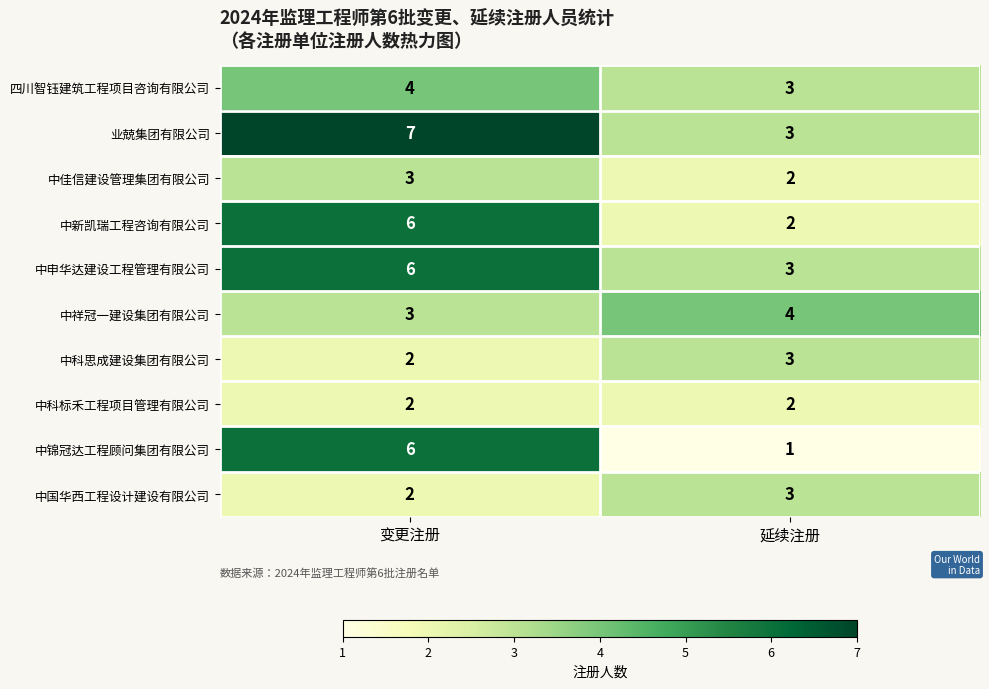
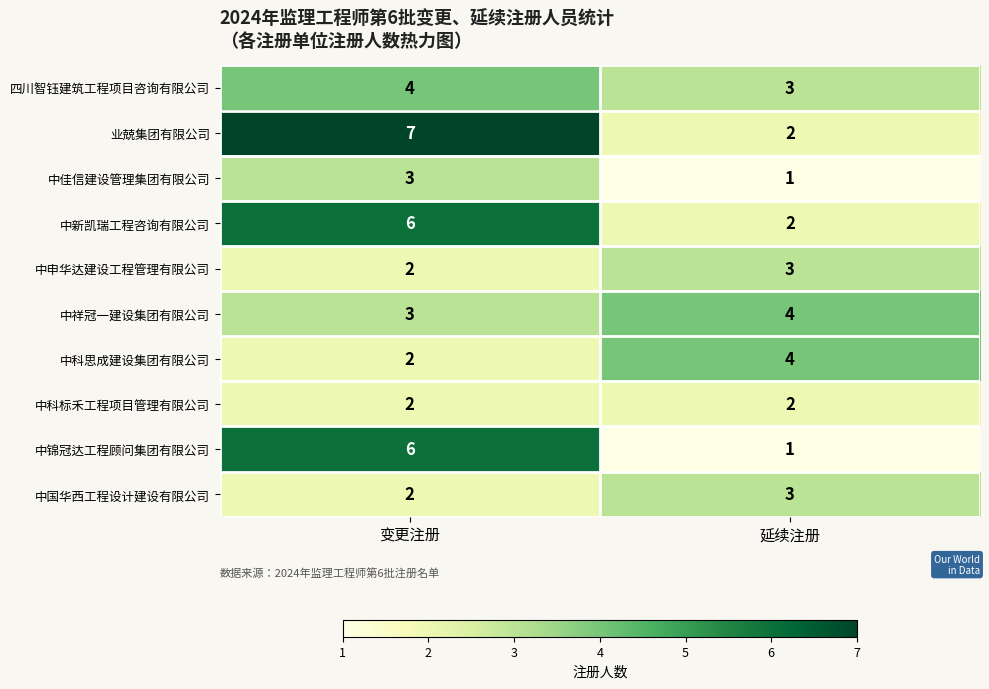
  {
    "四川智钰建筑工程项目咨询有限公司": {
      "变更注册": 4,
      "延续注册": 3
    },
    "业兢集团有限公司": {
      "变更注册": 7,
-     "延续注册": 3
+     "延续注册": 2
    },
    "中佳信建设管理集团有限公司": {
      "变更注册": 3,
-     "延续注册": 2
+     "延续注册": 1
    },
    "中新凯瑞工程咨询有限公司": {
      "变更注册": 6,
      "延续注册": 2
    },
    "中申华达建设工程管理有限公司": {
-     "变更注册": 6,
+     "变更注册": 2,
      "延续注册": 3
    },
    "中祥冠一建设集团有限公司": {
      "变更注册": 3,
      "延续注册": 4
    },
    "中科思成建设集团有限公司": {
      "变更注册": 2,
-     "延续注册": 3
+     "延续注册": 4
    },
    "中科标禾工程项目管理有限公司": {
      "变更注册": 2,
      "延续注册": 2
    },
    "中锦冠达工程顾问集团有限公司": {
      "变更注册": 6,
      "延续注册": 1
    },
    "中国华西工程设计建设有限公司": {
      "变更注册": 2,
      "延续注册": 3
    }
  }
